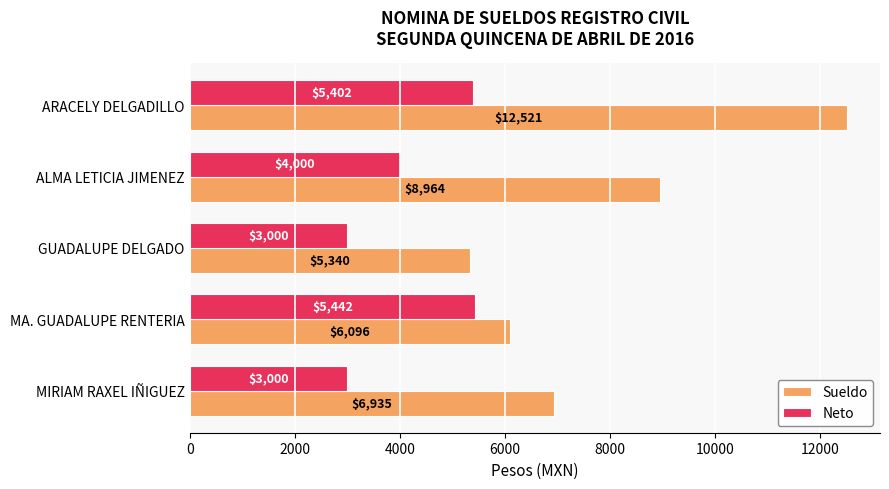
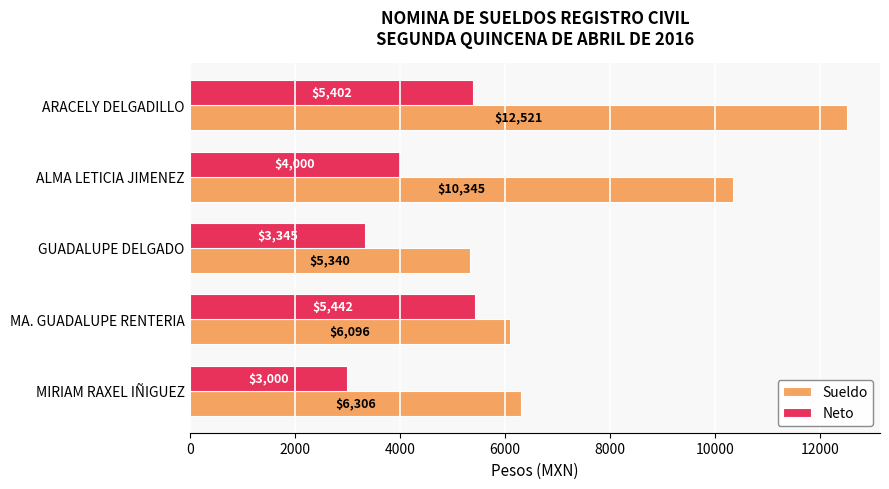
  {
    "Sueldo": {
      "ARACELY DELGADILLO": "$12,521",
-     "ALMA LETICIA JIMENEZ": "$8,964",
+     "ALMA LETICIA JIMENEZ": "$10,345",
      "GUADALUPE DELGADO": "$5,340",
      "MA. GUADALUPE RENTERIA": "$6,096",
-     "MIRIAM RAXEL IÑIGUEZ": "$6,935"
+     "MIRIAM RAXEL IÑIGUEZ": "$6,306"
    },
    "Neto": {
      "ARACELY DELGADILLO": "$5,402",
      "ALMA LETICIA JIMENEZ": "$4,000",
-     "GUADALUPE DELGADO": "$3,000",
+     "GUADALUPE DELGADO": "$3,345",
      "MA. GUADALUPE RENTERIA": "$5,442",
      "MIRIAM RAXEL IÑIGUEZ": "$3,000"
    }
  }
